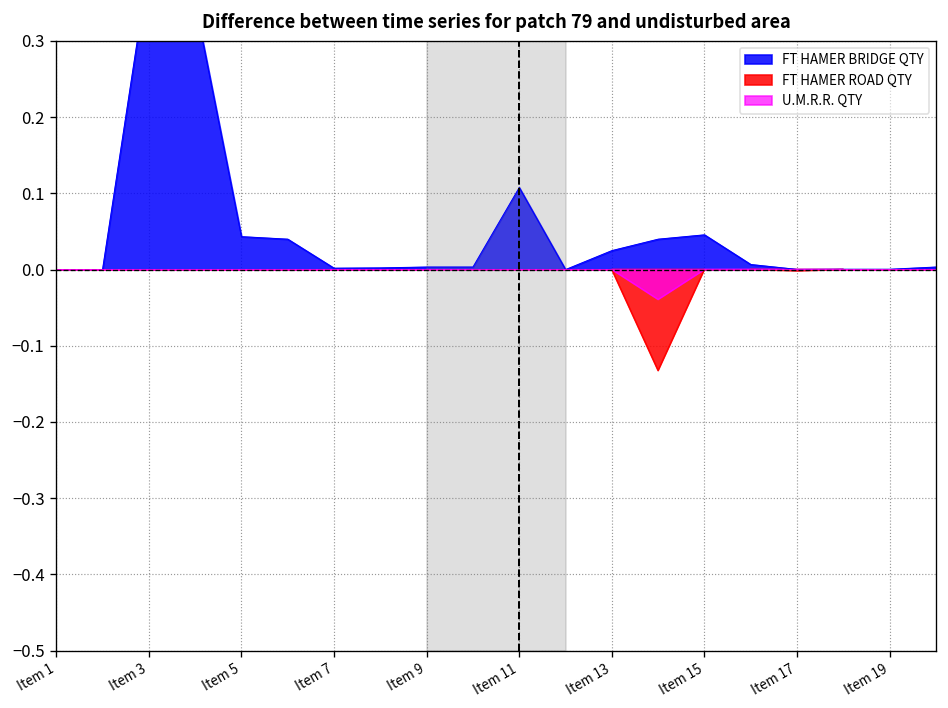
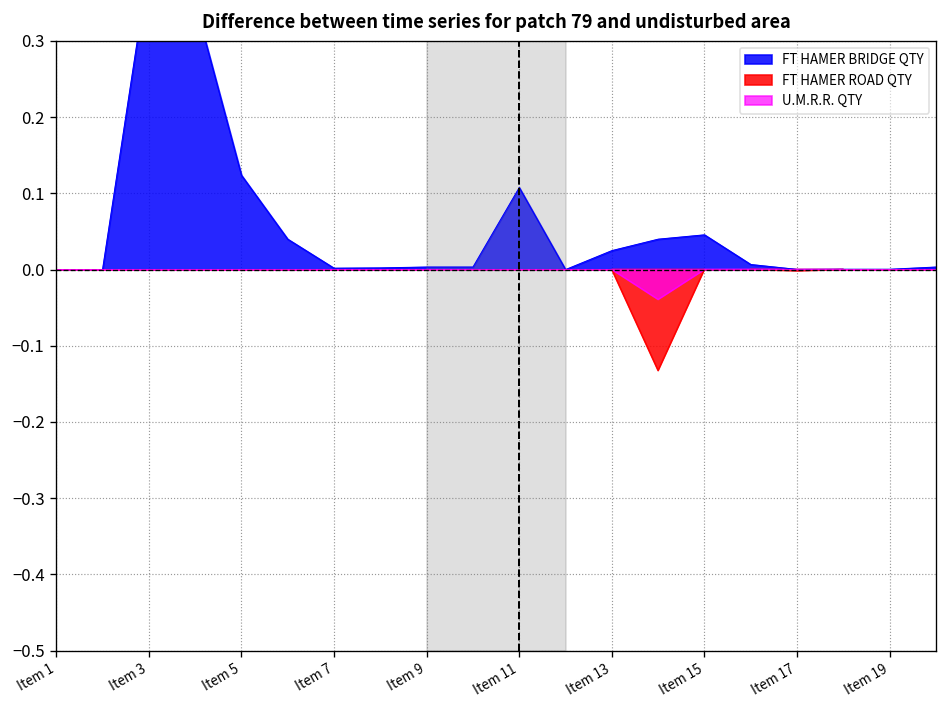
  {
    "FT HAMER BRIDGE QTY": {
-     "Item 5": 0.04,
+     "Item 5": 0.12,
      "Item 11": 0.11,
      "Item 13": 0.02,
      "Item 15": 0.05
    }
  }
